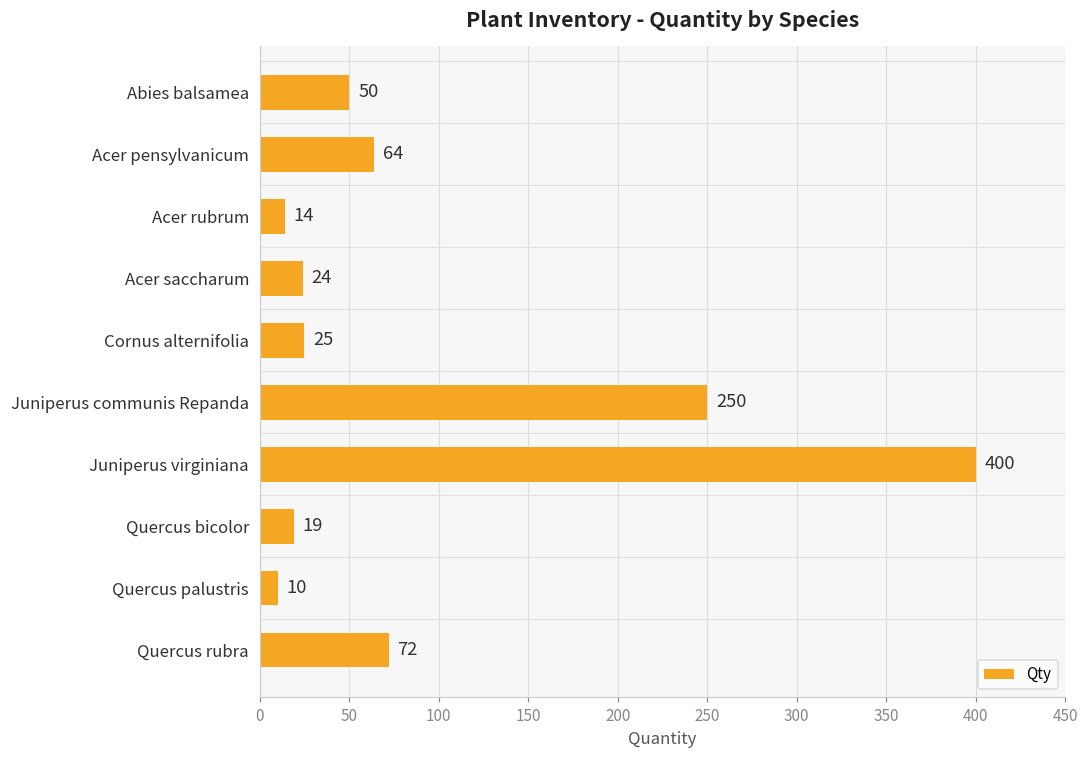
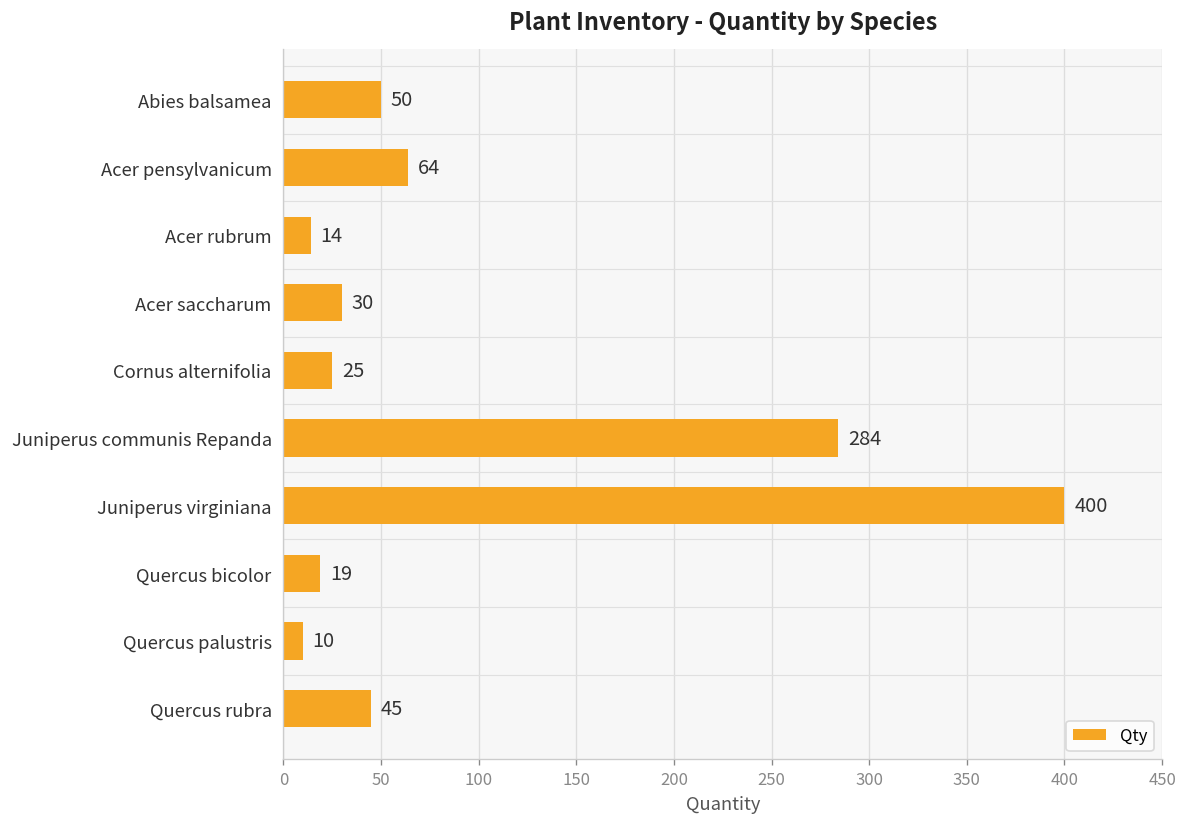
  {
    "Abies balsamea": 50,
    "Acer pensylvanicum": 64,
    "Acer rubrum": 14,
-   "Acer saccharum": 24,
+   "Acer saccharum": 30,
    "Cornus alternifolia": 25,
-   "Juniperus communis Repanda": 250,
+   "Juniperus communis Repanda": 284,
    "Juniperus virginiana": 400,
    "Quercus bicolor": 19,
    "Quercus palustris": 10,
-   "Quercus rubra": 72
+   "Quercus rubra": 45
  }
